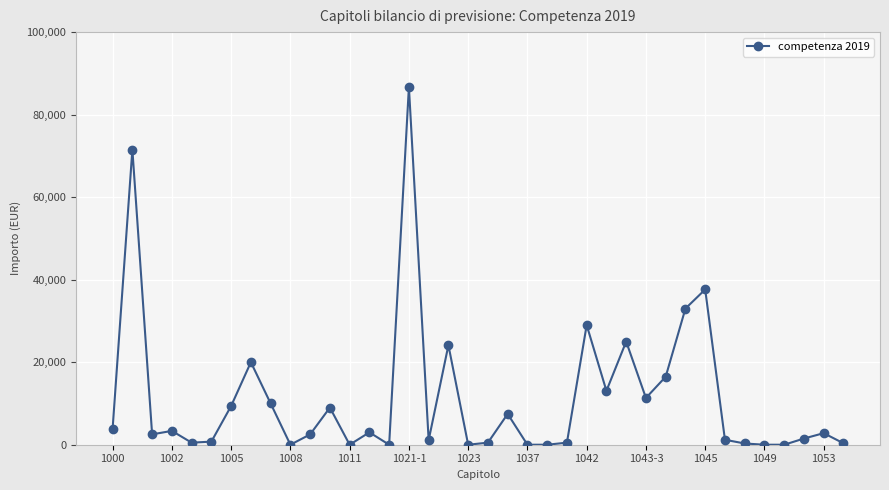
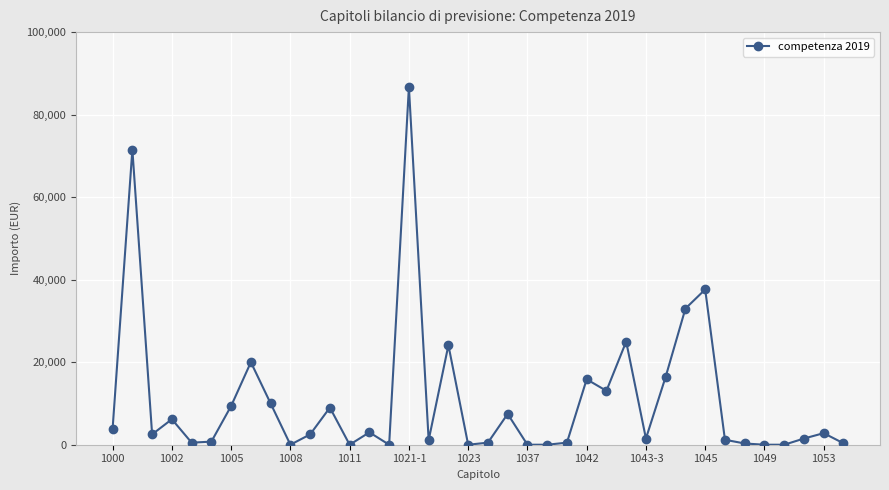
  {
    "1000": "4,000",
-   "1002": "3,000",
+   "1002": "6,000",
    "1005": "9,000",
    "1008": "0",
    "1011": "0",
    "1021-1": "87,000",
    "1023": "0",
    "1037": "0",
-   "1042": "29,000",
-   "1043-3": "11,000",
+   "1042": "16,000",
+   "1043-3": "2,000",
    "1045": "38,000",
    "1049": "0",
    "1053": "3,000"
  }
